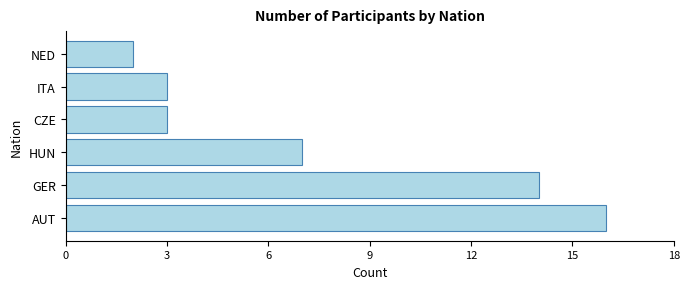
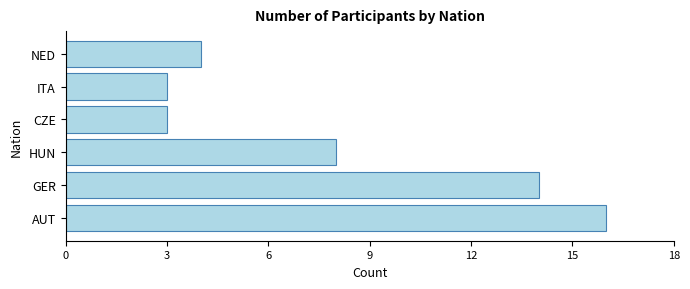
  {
-   "NED": 2,
+   "NED": 4,
    "ITA": 3,
    "CZE": 3,
-   "HUN": 7,
+   "HUN": 8,
    "GER": 14,
    "AUT": 16
  }
